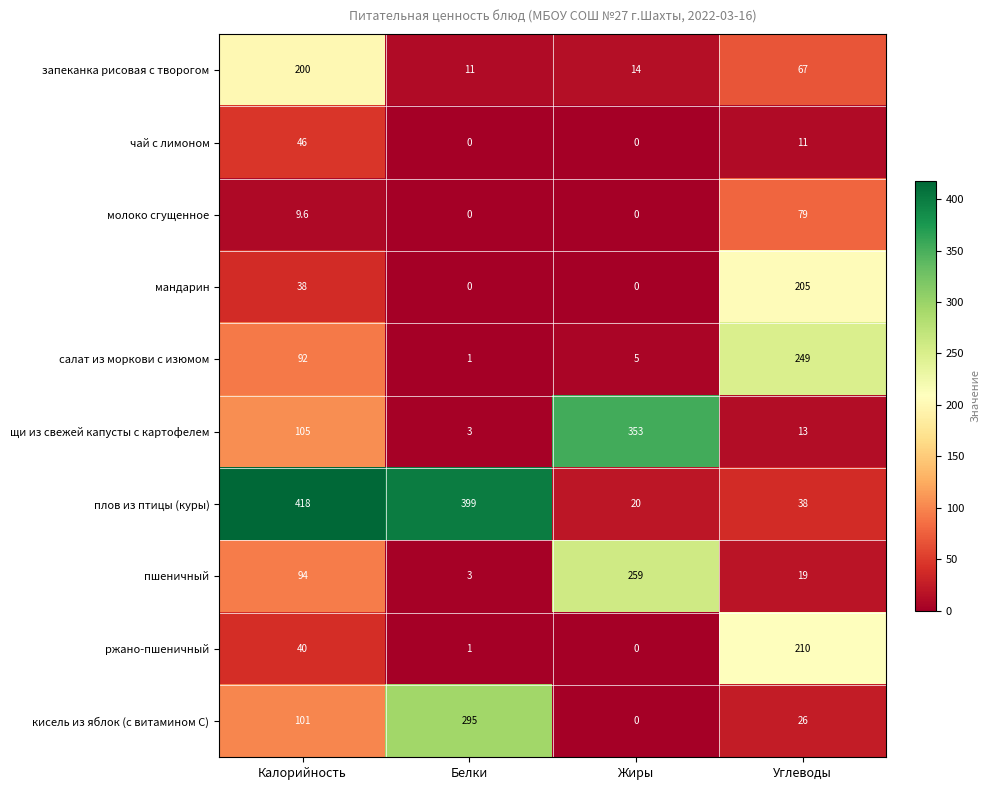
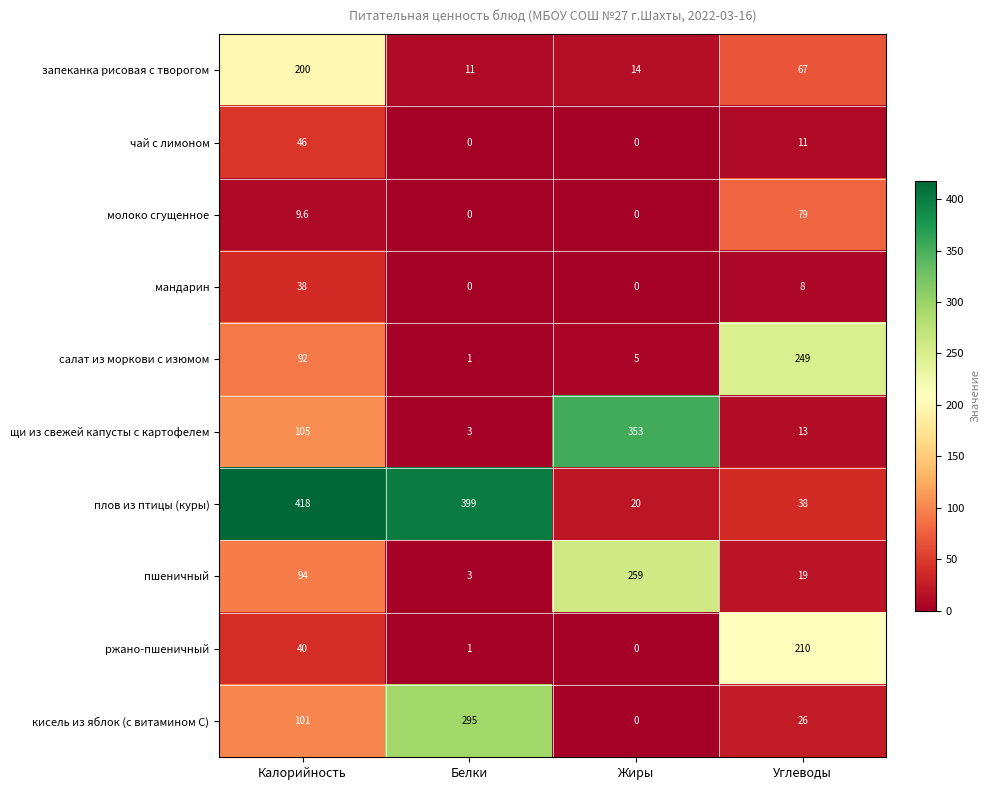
  {
    "запеканка рисовая с творогом": {
      "Калорийность": 200,
      "Белки": 11,
      "Жиры": 14,
      "Углеводы": 67
    },
    "чай с лимоном": {
      "Калорийность": 46,
      "Белки": 0,
      "Жиры": 0,
      "Углеводы": 11
    },
    "молоко сгущенное": {
      "Калорийность": 9.6,
      "Белки": 0,
      "Жиры": 0,
      "Углеводы": 79
    },
    "мандарин": {
      "Калорийность": 38,
      "Белки": 0,
      "Жиры": 0,
-     "Углеводы": 205
+     "Углеводы": 8
    },
    "салат из моркови с изюмом": {
      "Калорийность": 92,
      "Белки": 1,
      "Жиры": 5,
      "Углеводы": 249
    },
    "щи из свежей капусты с картофелем": {
      "Калорийность": 105,
      "Белки": 3,
      "Жиры": 353,
      "Углеводы": 13
    },
    "плов из птицы (куры)": {
      "Калорийность": 418,
      "Белки": 399,
      "Жиры": 20,
      "Углеводы": 38
    },
    "пшеничный": {
      "Калорийность": 94,
      "Белки": 3,
      "Жиры": 259,
      "Углеводы": 19
    },
    "ржано-пшеничный": {
      "Калорийность": 40,
      "Белки": 1,
      "Жиры": 0,
      "Углеводы": 210
    },
    "кисель из яблок (с витамином С)": {
      "Калорийность": 101,
      "Белки": 295,
      "Жиры": 0,
      "Углеводы": 26
    }
  }
